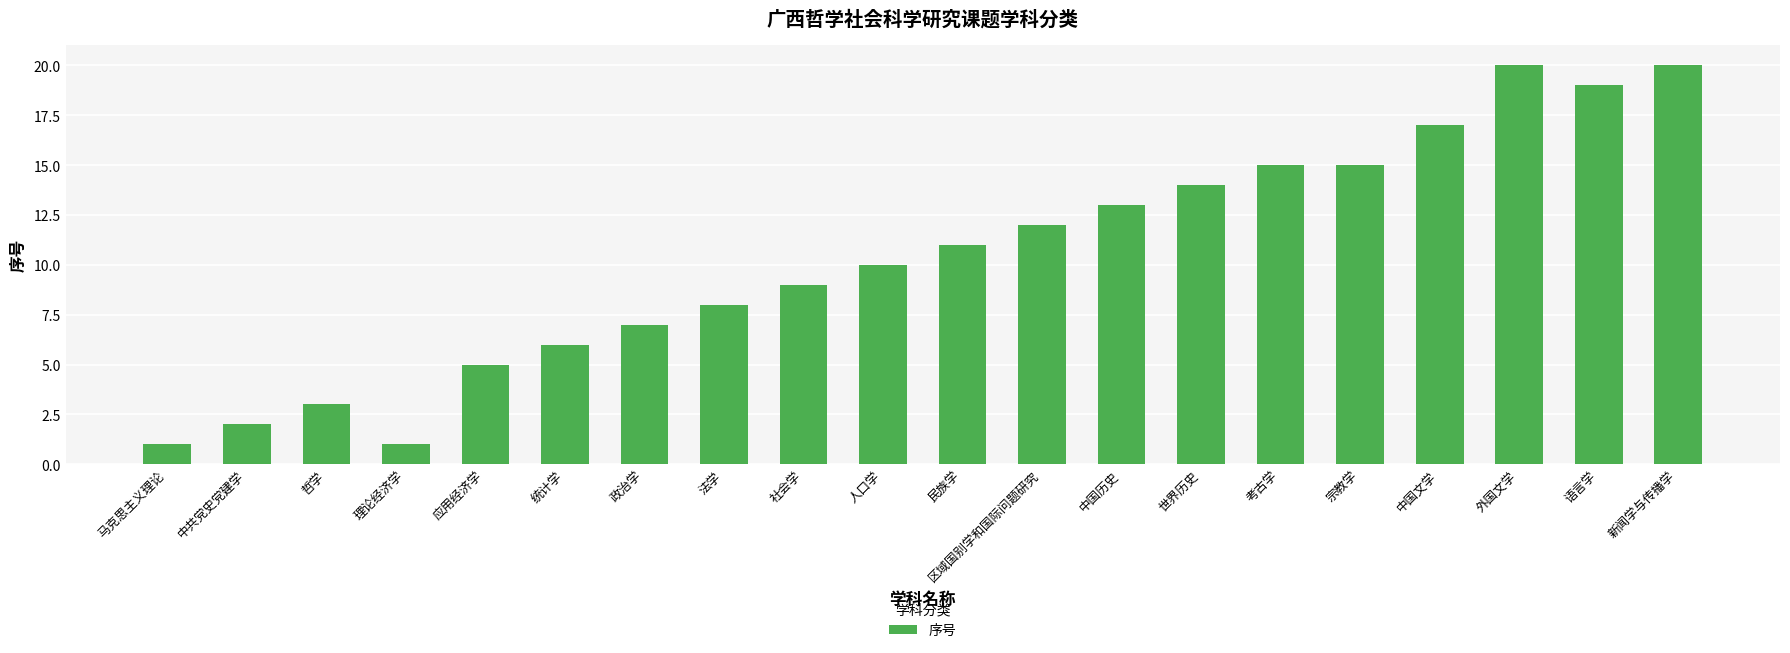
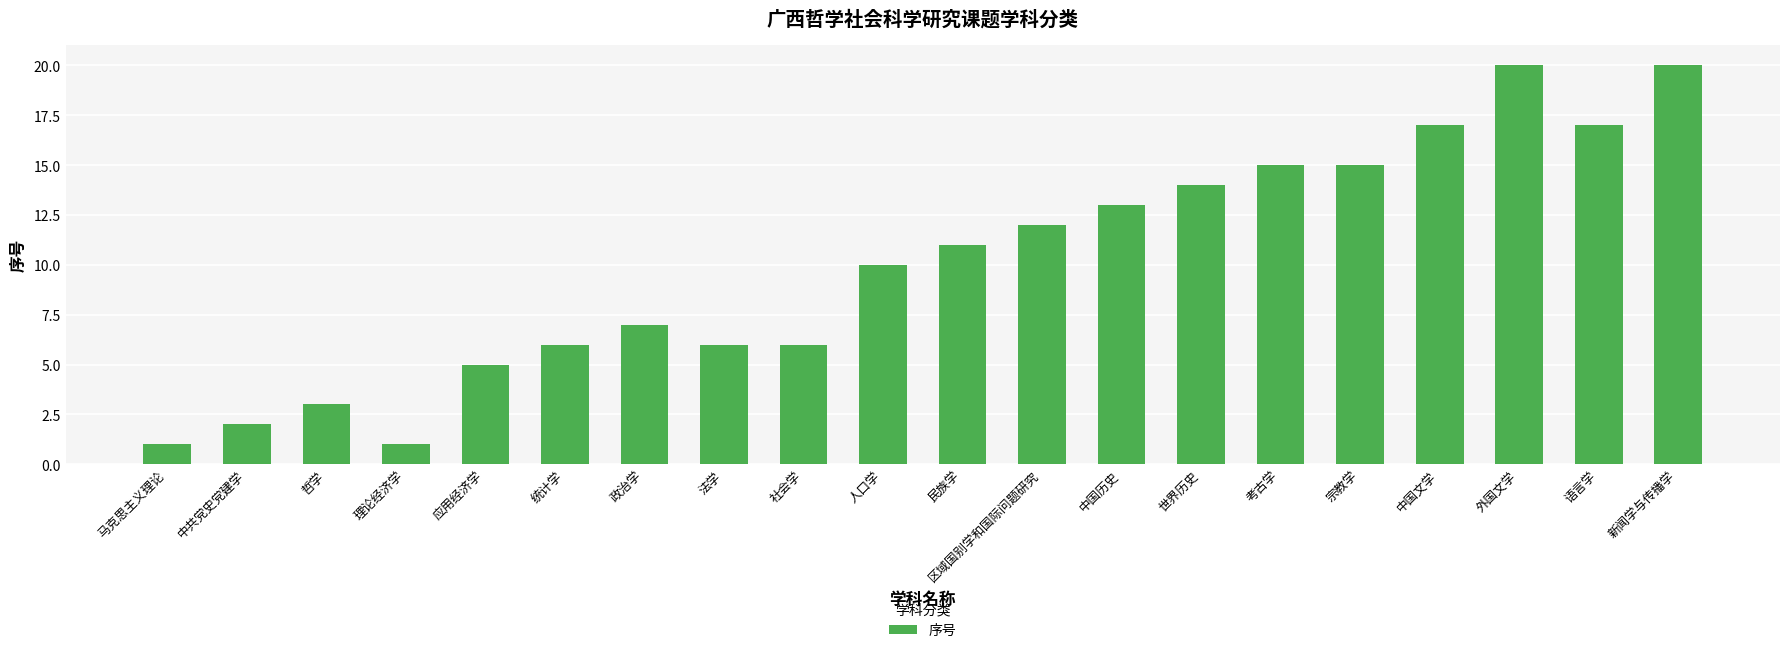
  {
    "马克思主义理论": 1,
    "中共党史党建学": 2,
    "哲学": 3,
    "理论经济学": 1,
    "应用经济学": 5,
    "统计学": 6,
    "政治学": 7,
-   "法学": 8,
-   "社会学": 9,
+   "法学": 6,
+   "社会学": 6,
    "人口学": 10,
    "民族学": 11,
    "区域国别学和国际问题研究": 12,
    "中国历史": 13,
    "世界历史": 14,
    "考古学": 15,
    "宗教学": 15,
    "中国文学": 17,
    "外国文学": 20,
-   "语言学": 19,
+   "语言学": 17,
    "新闻学与传播学": 20
  }
